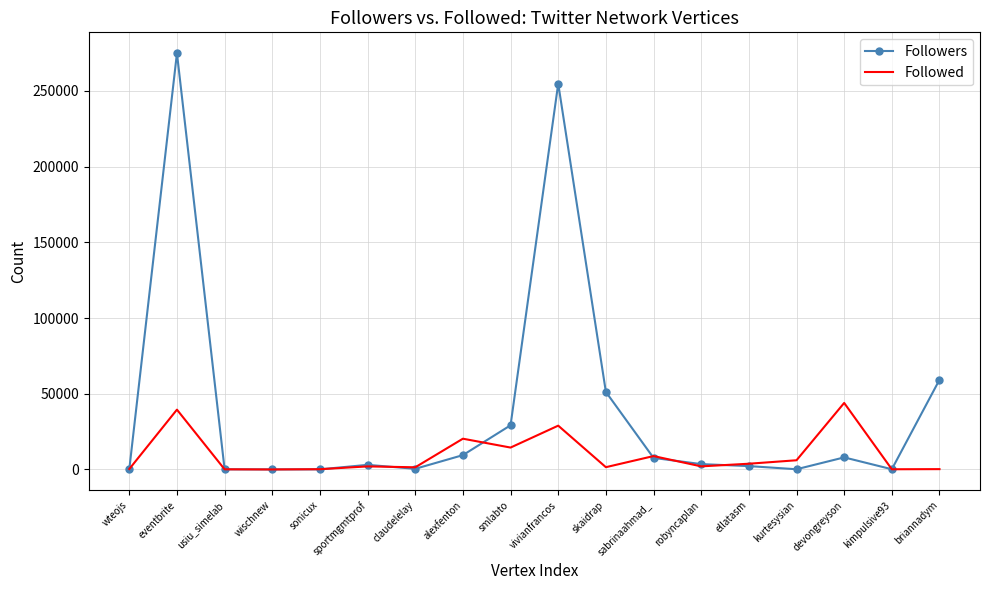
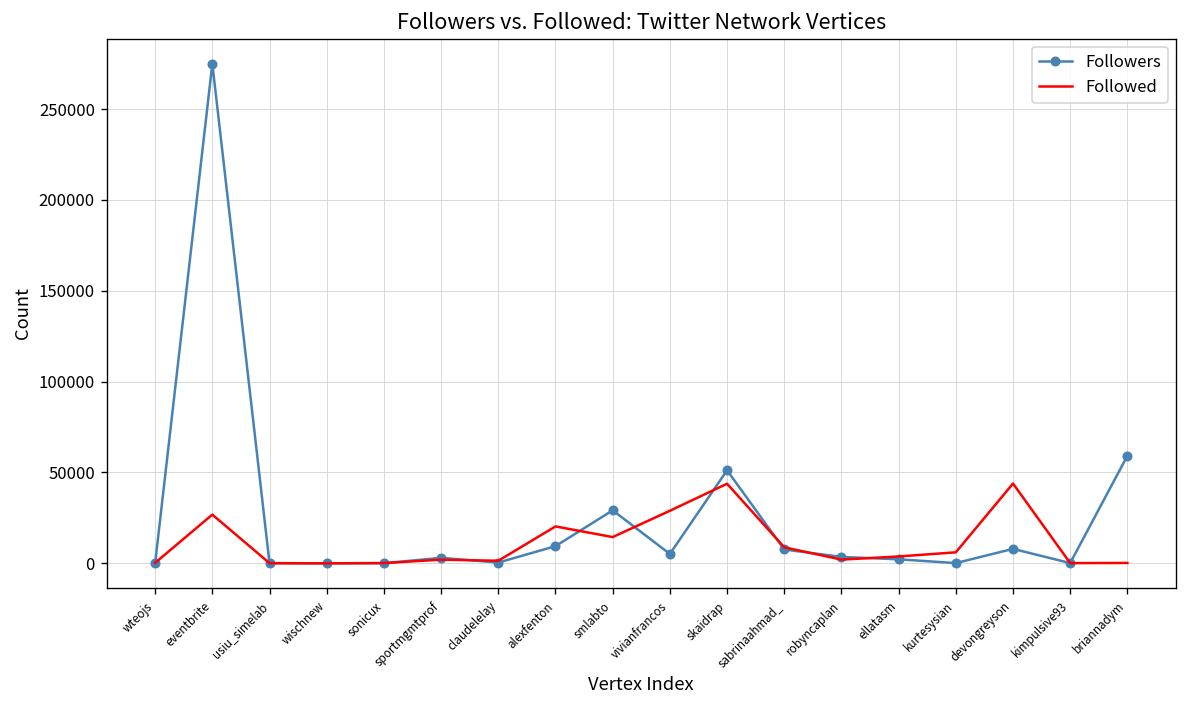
  {
    "Followers": {
      "eventbrite": 275000,
      "alexfenton": 9000,
      "smlabto": 29000,
-     "vivianfrancos": 255000,
+     "vivianfrancos": 5000,
      "skaidrap": 51000,
      "kurtesysian": 0,
      "devongreyson": 8000,
      "briannadym": 59000
    },
    "Followed": {
-     "eventbrite": 39000,
+     "eventbrite": 27000,
      "alexfenton": 20000,
      "smlabto": 14000,
      "vivianfrancos": 29000,
-     "skaidrap": 1000,
+     "skaidrap": 44000,
      "kurtesysian": 6000,
      "devongreyson": 44000,
      "briannadym": 0
    }
  }
